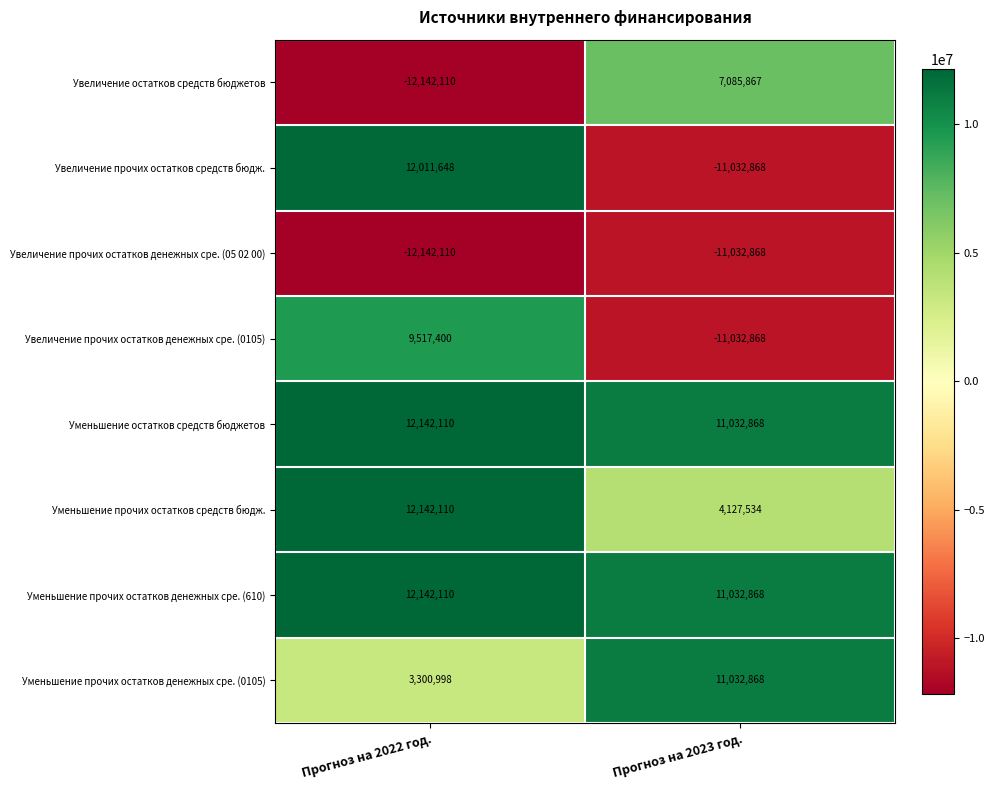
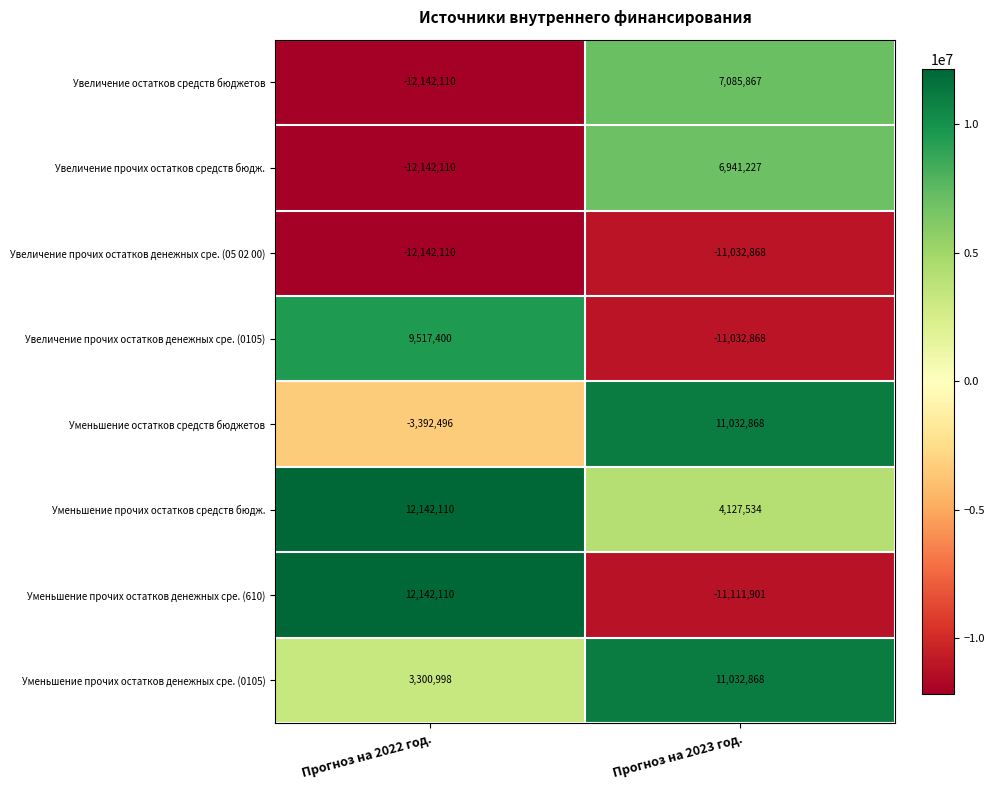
  {
    "Увеличение остатков средств бюджетов": {
      "Прогноз на 2022 год.": "-12,142,110",
      "Прогноз на 2023 год.": "7,085,867"
    },
    "Увеличение прочих остатков средств бюдж.": {
-     "Прогноз на 2022 год.": "12,011,648",
-     "Прогноз на 2023 год.": "-11,032,868"
+     "Прогноз на 2022 год.": "-12,142,110",
+     "Прогноз на 2023 год.": "6,941,227"
    },
    "Увеличение прочих остатков денежных сре. (05 02 00)": {
      "Прогноз на 2022 год.": "-12,142,110",
      "Прогноз на 2023 год.": "-11,032,868"
    },
    "Увеличение прочих остатков денежных сре. (0105)": {
      "Прогноз на 2022 год.": "9,517,400",
      "Прогноз на 2023 год.": "-11,032,868"
    },
    "Уменьшение остатков средств бюджетов": {
-     "Прогноз на 2022 год.": "12,142,110",
+     "Прогноз на 2022 год.": "-3,392,496",
      "Прогноз на 2023 год.": "11,032,868"
    },
    "Уменьшение прочих остатков средств бюдж.": {
      "Прогноз на 2022 год.": "12,142,110",
      "Прогноз на 2023 год.": "4,127,534"
    },
    "Уменьшение прочих остатков денежных сре. (610)": {
      "Прогноз на 2022 год.": "12,142,110",
-     "Прогноз на 2023 год.": "11,032,868"
+     "Прогноз на 2023 год.": "-11,111,901"
    },
    "Уменьшение прочих остатков денежных сре. (0105)": {
      "Прогноз на 2022 год.": "3,300,998",
      "Прогноз на 2023 год.": "11,032,868"
    }
  }
